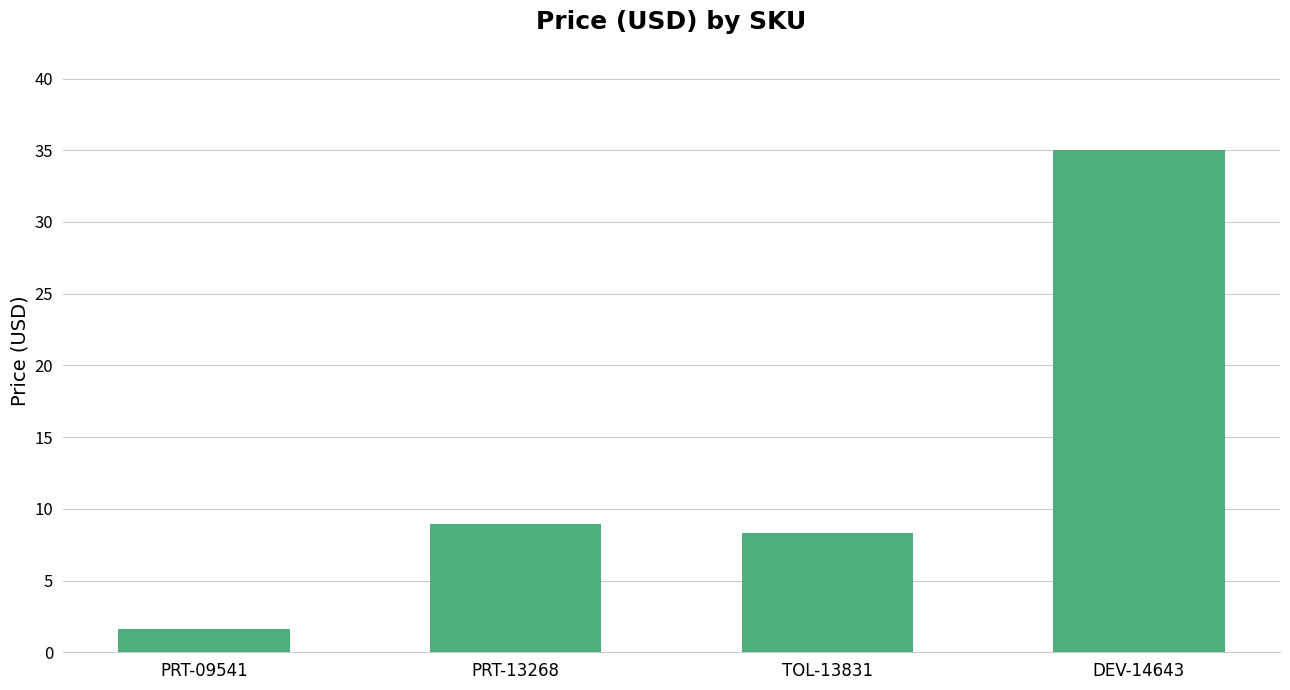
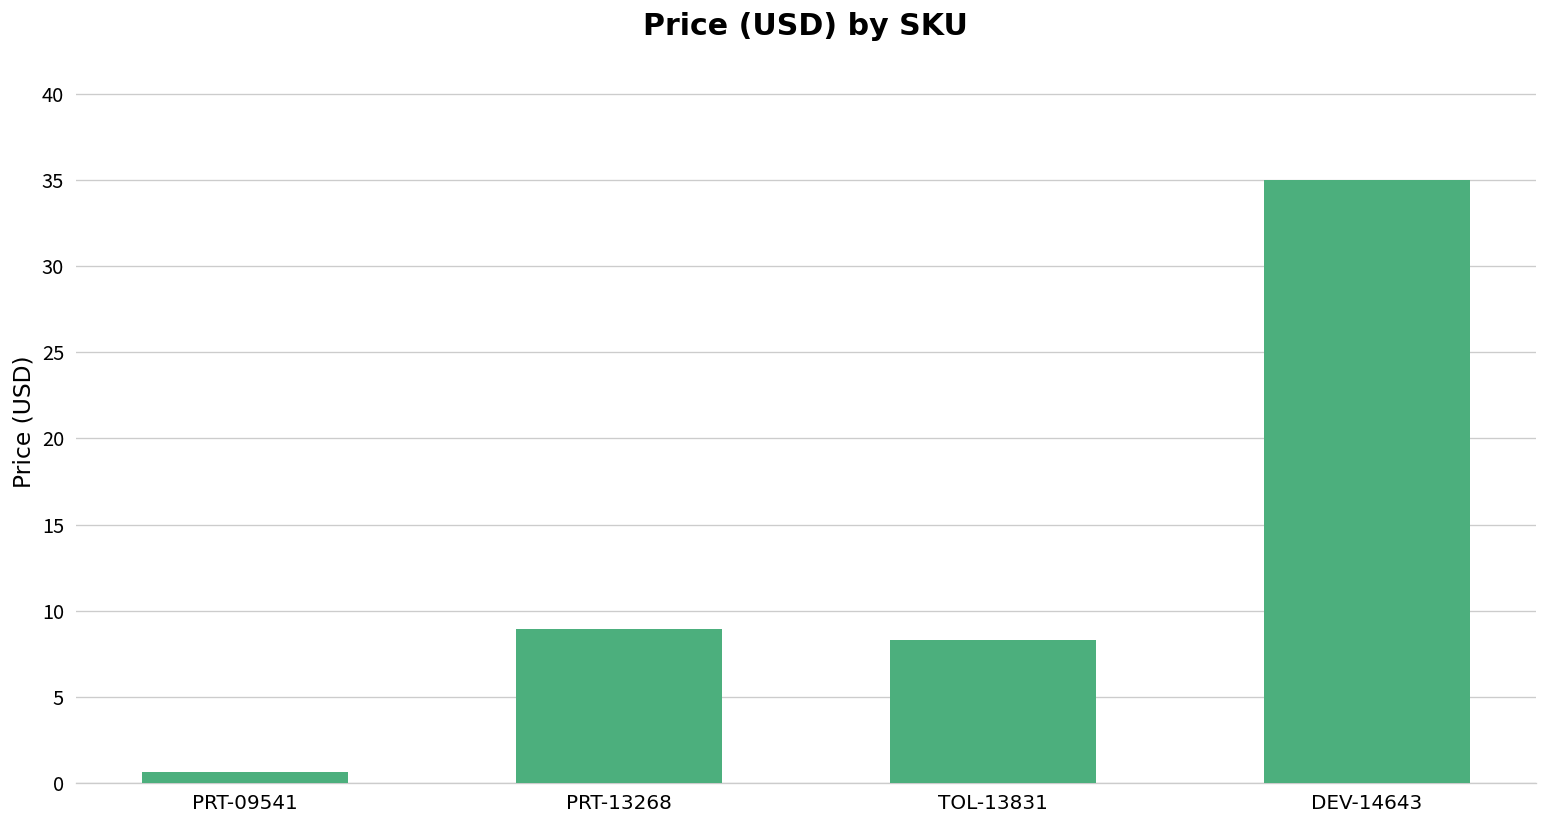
  {
-   "PRT-09541": 1.6,
+   "PRT-09541": 0.6,
    "PRT-13268": 9.0,
    "TOL-13831": 8.3,
    "DEV-14643": 35.0
  }
